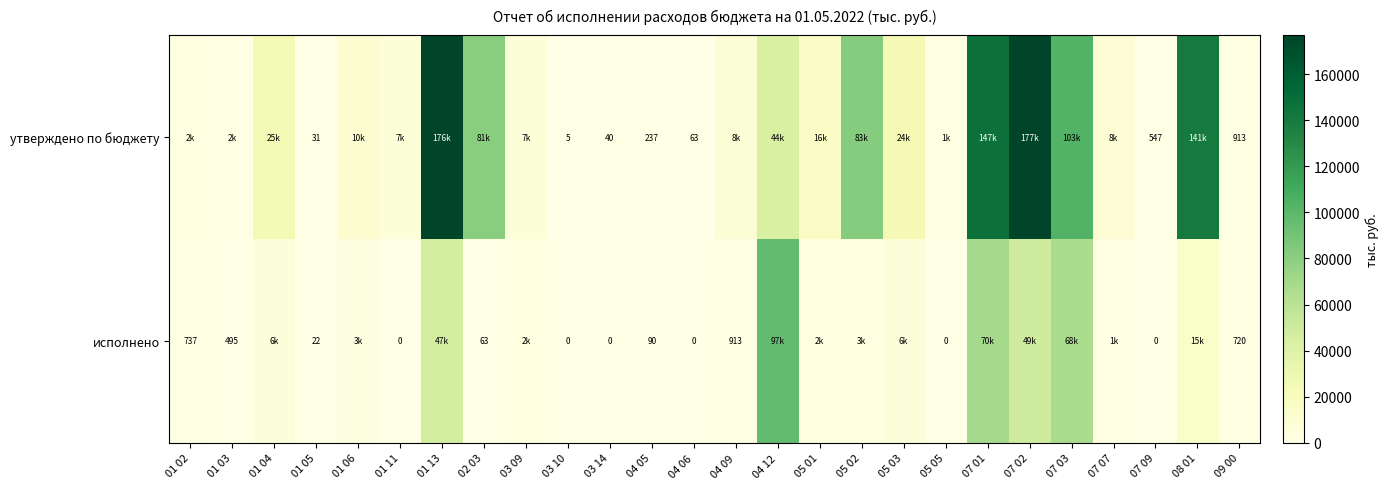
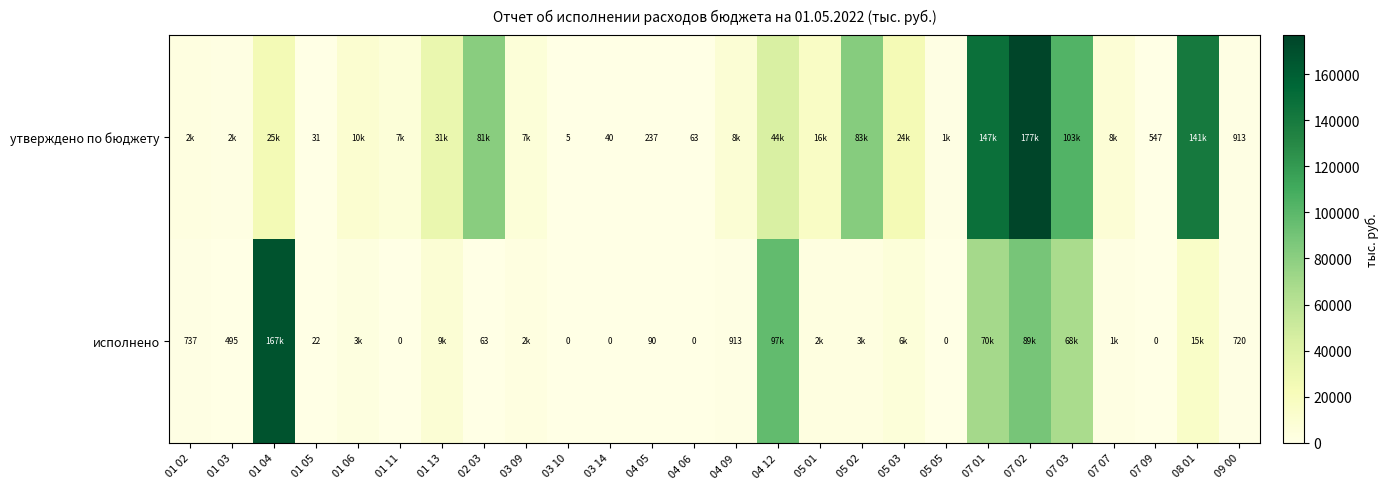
  {
    "утверждено по бюджету": {
      "01 02": "2k",
      "01 03": "2k",
      "01 04": "25k",
      "01 05": "31",
      "01 06": "10k",
      "01 11": "7k",
-     "01 13": "176k",
+     "01 13": "31k",
      "02 03": "81k",
      "03 09": "7k",
      "03 10": "5",
      "03 14": "40",
      "04 05": "237",
      "04 06": "63",
      "04 09": "8k",
      "04 12": "44k",
      "05 01": "16k",
      "05 02": "83k",
      "05 03": "24k",
      "05 05": "1k",
      "07 01": "147k",
      "07 02": "177k",
      "07 03": "103k",
      "07 07": "8k",
      "07 09": "547",
      "08 01": "141k",
      "09 00": "913"
    },
    "исполнено": {
      "01 02": "737",
      "01 03": "495",
-     "01 04": "6k",
+     "01 04": "167k",
      "01 05": "22",
      "01 06": "3k",
      "01 11": "0",
-     "01 13": "47k",
+     "01 13": "9k",
      "02 03": "63",
      "03 09": "2k",
      "03 10": "0",
      "03 14": "0",
      "04 05": "90",
      "04 06": "0",
      "04 09": "913",
      "04 12": "97k",
      "05 01": "2k",
      "05 02": "3k",
      "05 03": "6k",
      "05 05": "0",
      "07 01": "70k",
-     "07 02": "49k",
+     "07 02": "89k",
      "07 03": "68k",
      "07 07": "1k",
      "07 09": "0",
      "08 01": "15k",
      "09 00": "720"
    }
  }
